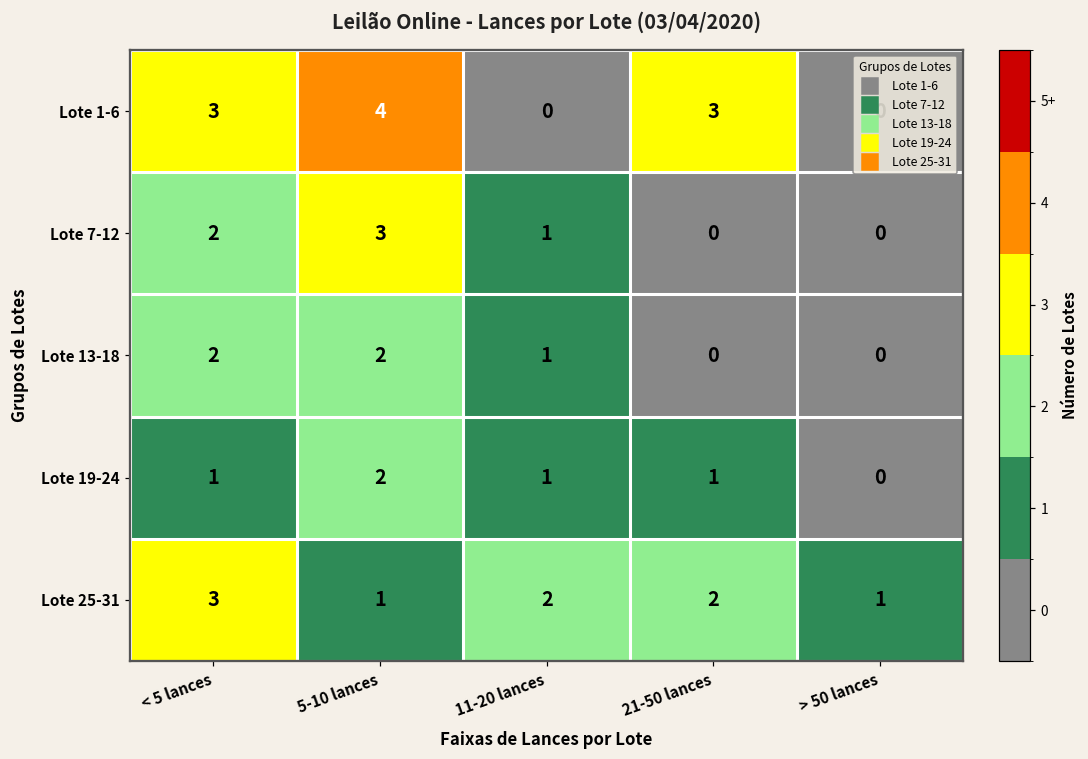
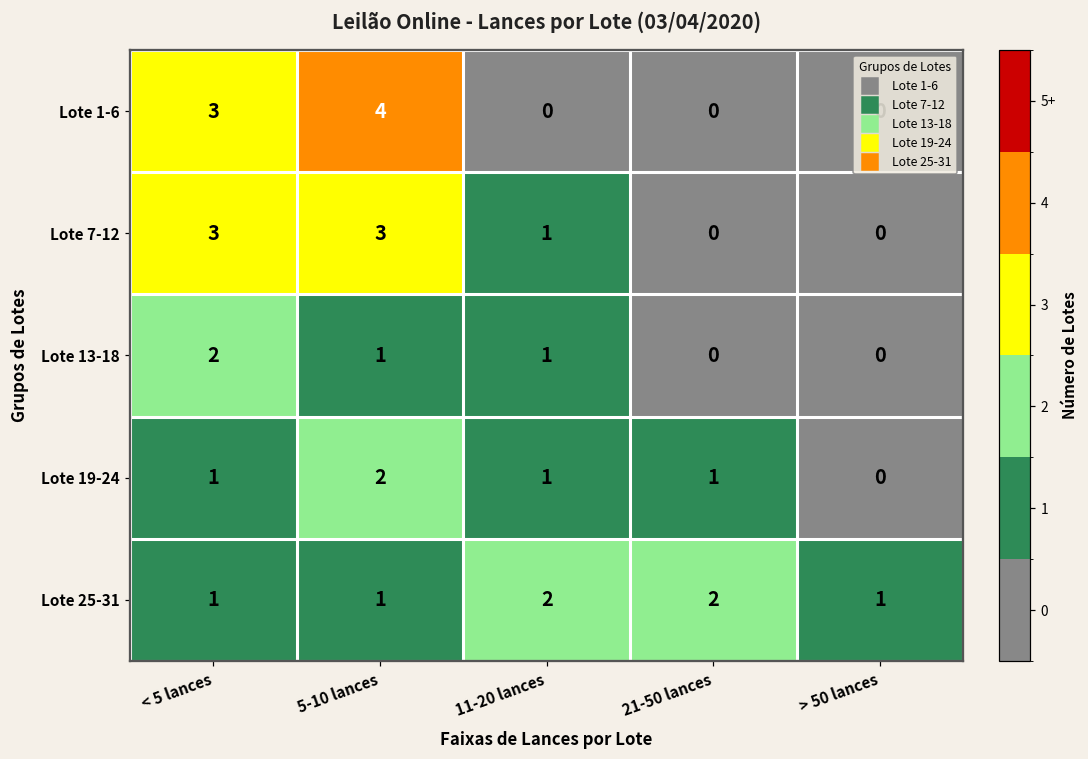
  {
    "Lote 1-6": {
      "< 5 lances": 3,
      "5-10 lances": 4,
      "11-20 lances": 0,
-     "21-50 lances": 3
+     "21-50 lances": 0
    },
    "Lote 7-12": {
-     "< 5 lances": 2,
+     "< 5 lances": 3,
      "5-10 lances": 3,
      "11-20 lances": 1,
      "21-50 lances": 0,
      "> 50 lances": 0
    },
    "Lote 13-18": {
      "< 5 lances": 2,
-     "5-10 lances": 2,
+     "5-10 lances": 1,
      "11-20 lances": 1,
      "21-50 lances": 0,
      "> 50 lances": 0
    },
    "Lote 19-24": {
      "< 5 lances": 1,
      "5-10 lances": 2,
      "11-20 lances": 1,
      "21-50 lances": 1,
      "> 50 lances": 0
    },
    "Lote 25-31": {
-     "< 5 lances": 3,
+     "< 5 lances": 1,
      "5-10 lances": 1,
      "11-20 lances": 2,
      "21-50 lances": 2,
      "> 50 lances": 1
    }
  }
